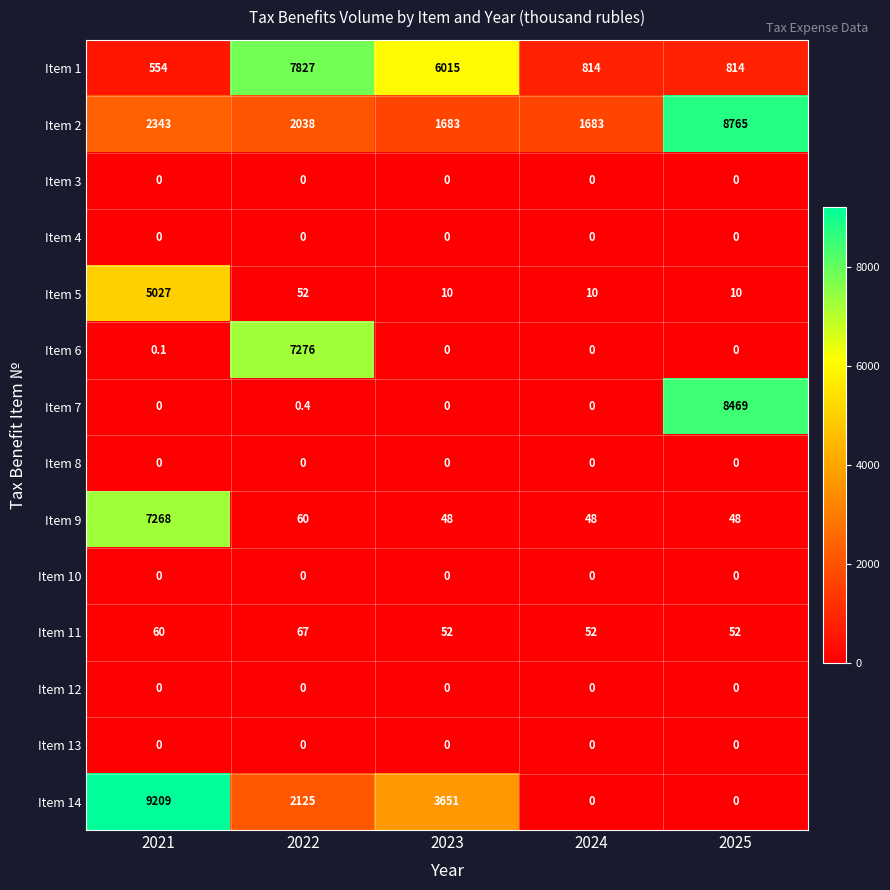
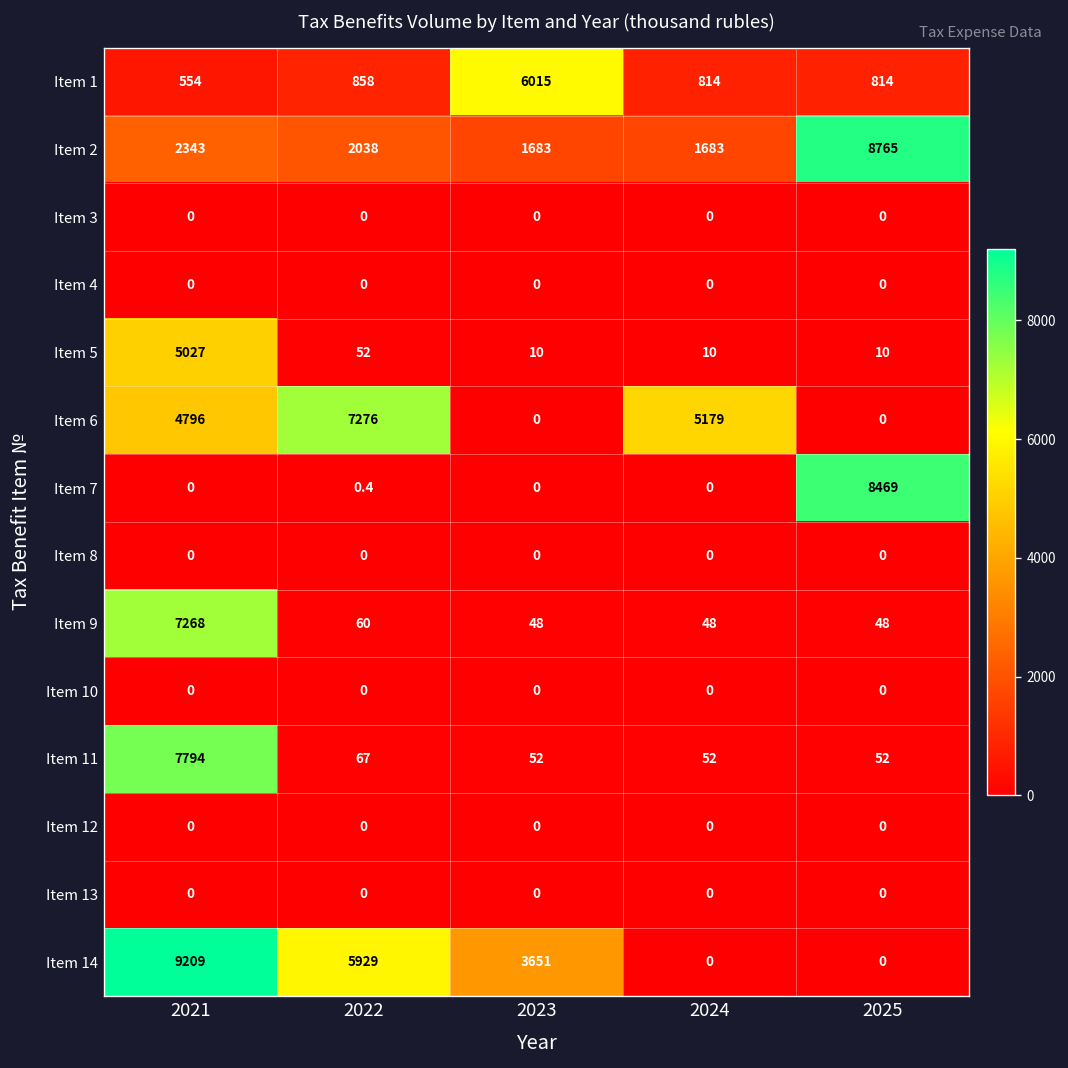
  {
    "Item 1": {
      "2021": 554,
-     "2022": 7827,
+     "2022": 858,
      "2023": 6015,
      "2024": 814,
      "2025": 814
    },
    "Item 2": {
      "2021": 2343,
      "2022": 2038,
      "2023": 1683,
      "2024": 1683,
      "2025": 8765
    },
    "Item 3": {
      "2021": 0,
      "2022": 0,
      "2023": 0,
      "2024": 0,
      "2025": 0
    },
    "Item 4": {
      "2021": 0,
      "2022": 0,
      "2023": 0,
      "2024": 0,
      "2025": 0
    },
    "Item 5": {
      "2021": 5027,
      "2022": 52,
      "2023": 10,
      "2024": 10,
      "2025": 10
    },
    "Item 6": {
-     "2021": 0.1,
+     "2021": 4796,
      "2022": 7276,
      "2023": 0,
-     "2024": 0,
+     "2024": 5179,
      "2025": 0
    },
    "Item 7": {
      "2021": 0,
      "2022": 0.4,
      "2023": 0,
      "2024": 0,
      "2025": 8469
    },
    "Item 8": {
      "2021": 0,
      "2022": 0,
      "2023": 0,
      "2024": 0,
      "2025": 0
    },
    "Item 9": {
      "2021": 7268,
      "2022": 60,
      "2023": 48,
      "2024": 48,
      "2025": 48
    },
    "Item 10": {
      "2021": 0,
      "2022": 0,
      "2023": 0,
      "2024": 0,
      "2025": 0
    },
    "Item 11": {
-     "2021": 60,
+     "2021": 7794,
      "2022": 67,
      "2023": 52,
      "2024": 52,
      "2025": 52
    },
    "Item 12": {
      "2021": 0,
      "2022": 0,
      "2023": 0,
      "2024": 0,
      "2025": 0
    },
    "Item 13": {
      "2021": 0,
      "2022": 0,
      "2023": 0,
      "2024": 0,
      "2025": 0
    },
    "Item 14": {
      "2021": 9209,
-     "2022": 2125,
+     "2022": 5929,
      "2023": 3651,
      "2024": 0,
      "2025": 0
    }
  }
